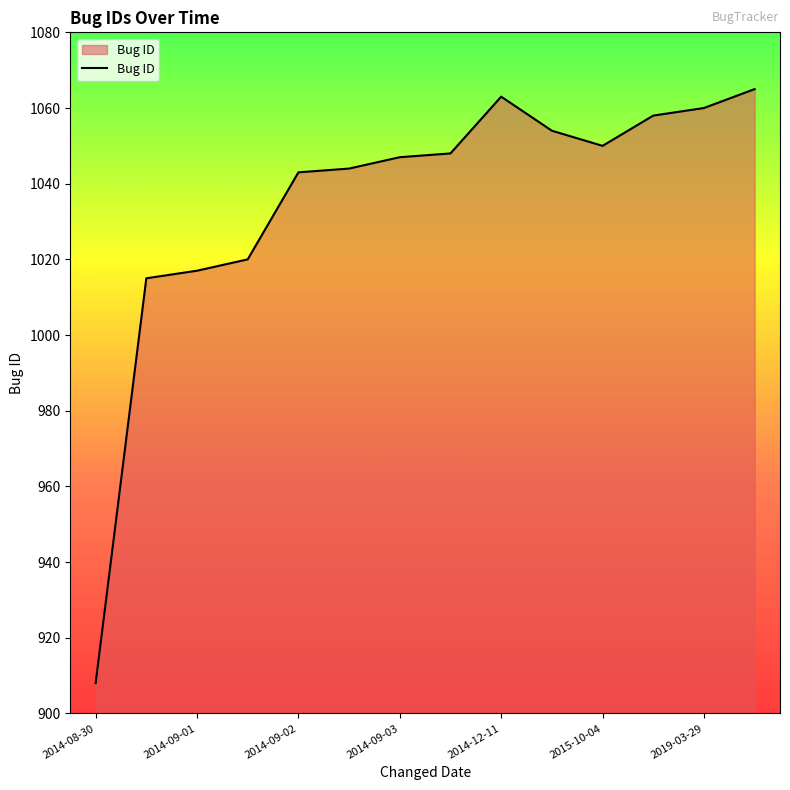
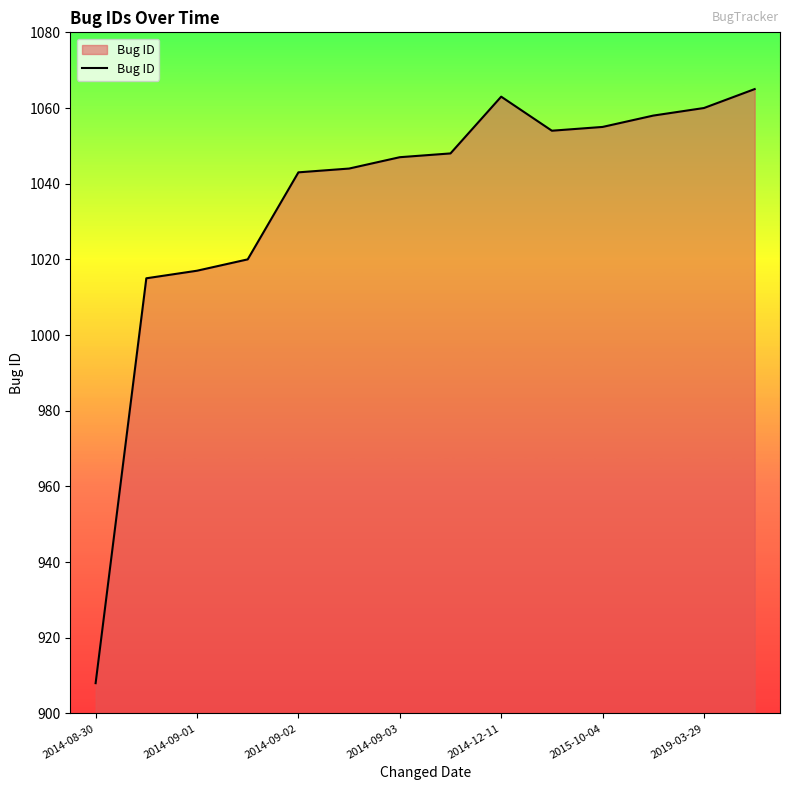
  {
    "2014-09-01": 1017,
    "2014-12-11": 1063,
-   "2015-10-04": 1050
+   "2015-10-04": 1055
  }
